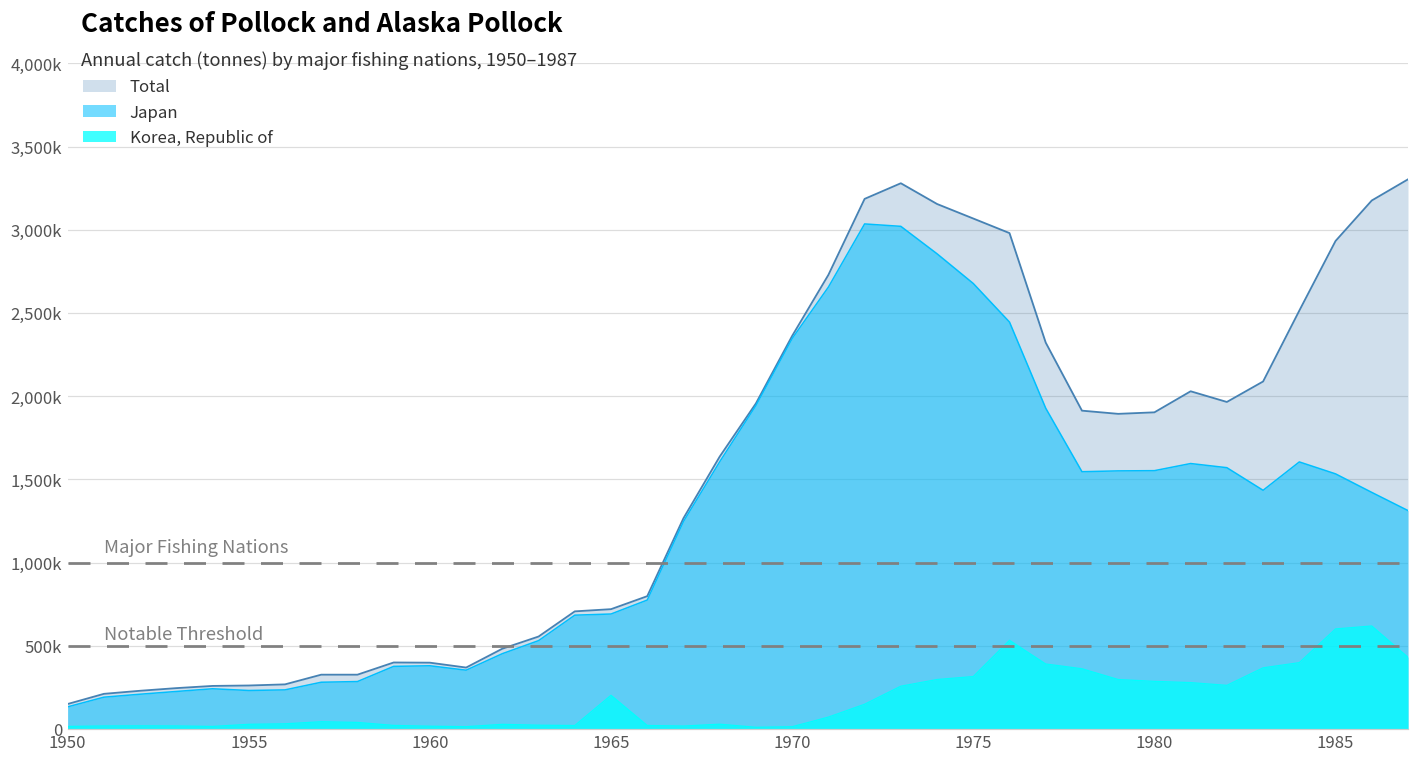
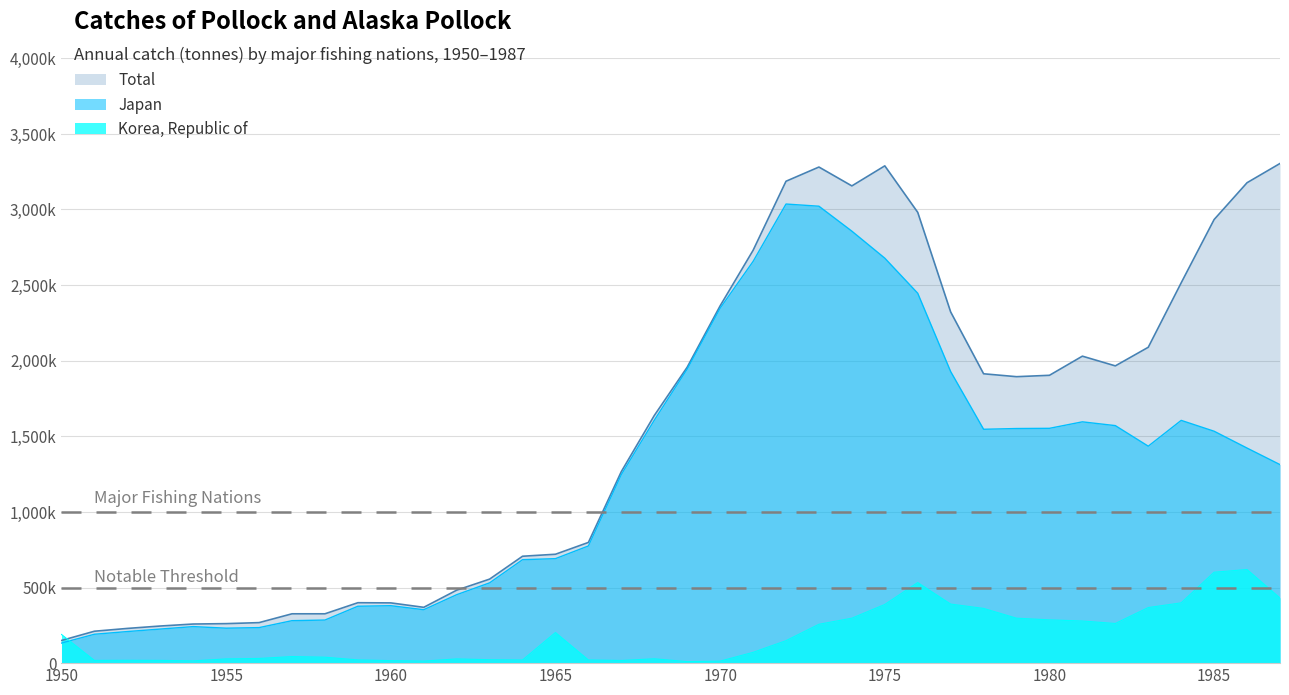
  {
    "Total": {
      "1955": "260,000",
      "1960": "400,000",
      "1965": "720,000",
-     "1975": "3,070,000",
+     "1975": "3,290,000",
      "1980": "1,900,000",
      "1985": "2,930,000"
    },
    "Japan": {
      "1955": "230,000",
      "1960": "380,000",
      "1965": "690,000",
      "1975": "2,680,000",
      "1980": "1,550,000",
      "1985": "1,530,000"
    },
    "Korea, Republic of": {
-     "1950": "20,000",
+     "1950": "190,000",
      "1955": "30,000",
      "1960": "20,000",
      "1965": "200,000",
      "1970": "10,000",
-     "1975": "320,000",
+     "1975": "390,000",
      "1980": "290,000",
      "1985": "600,000"
    }
  }
